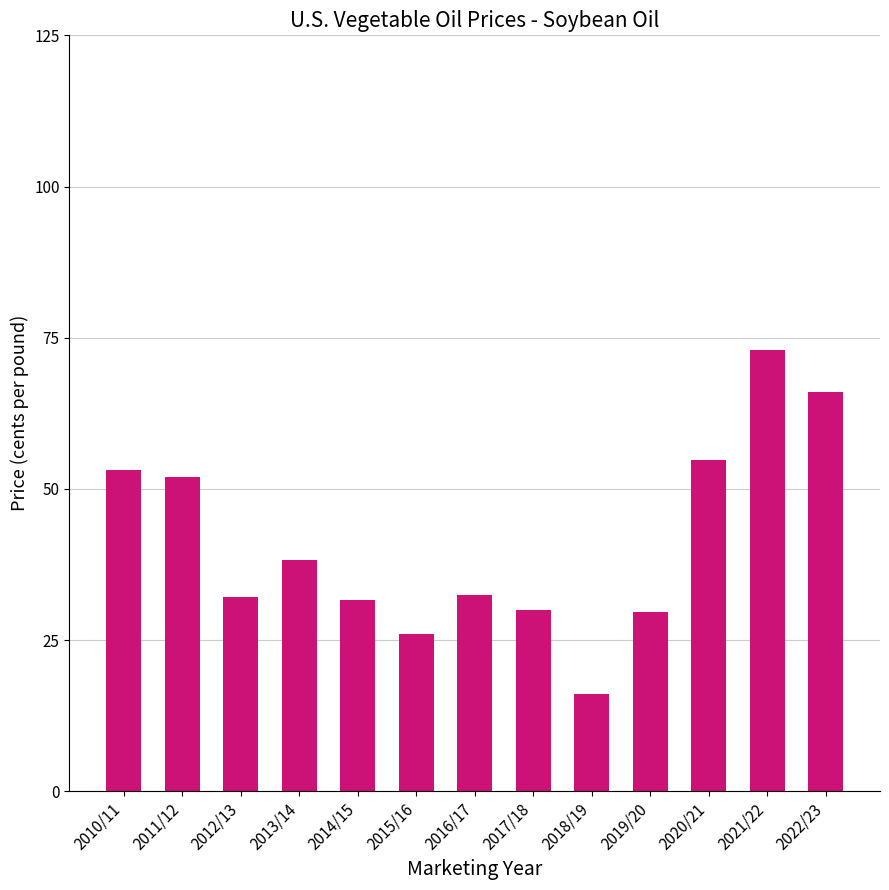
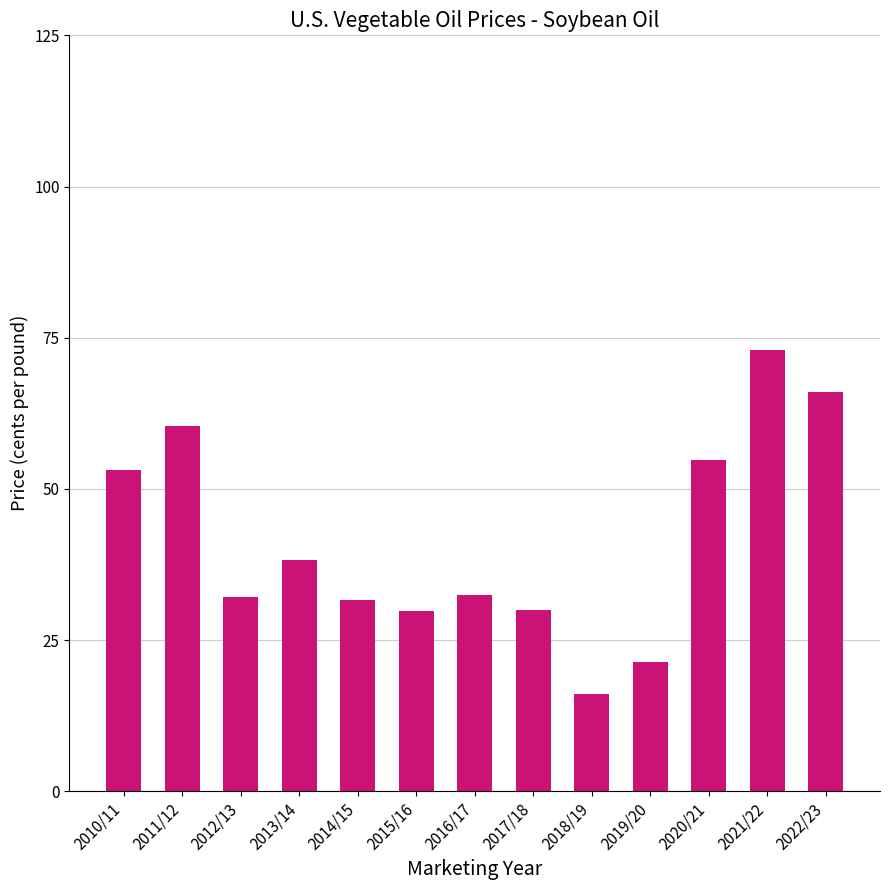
  {
    "2010/11": 53,
-   "2011/12": 52,
+   "2011/12": 60,
    "2012/13": 32,
    "2013/14": 38,
    "2014/15": 32,
-   "2015/16": 26,
+   "2015/16": 30,
    "2016/17": 33,
    "2017/18": 30,
    "2018/19": 16,
-   "2019/20": 30,
+   "2019/20": 21,
    "2020/21": 55,
    "2021/22": 73,
    "2022/23": 66
  }
